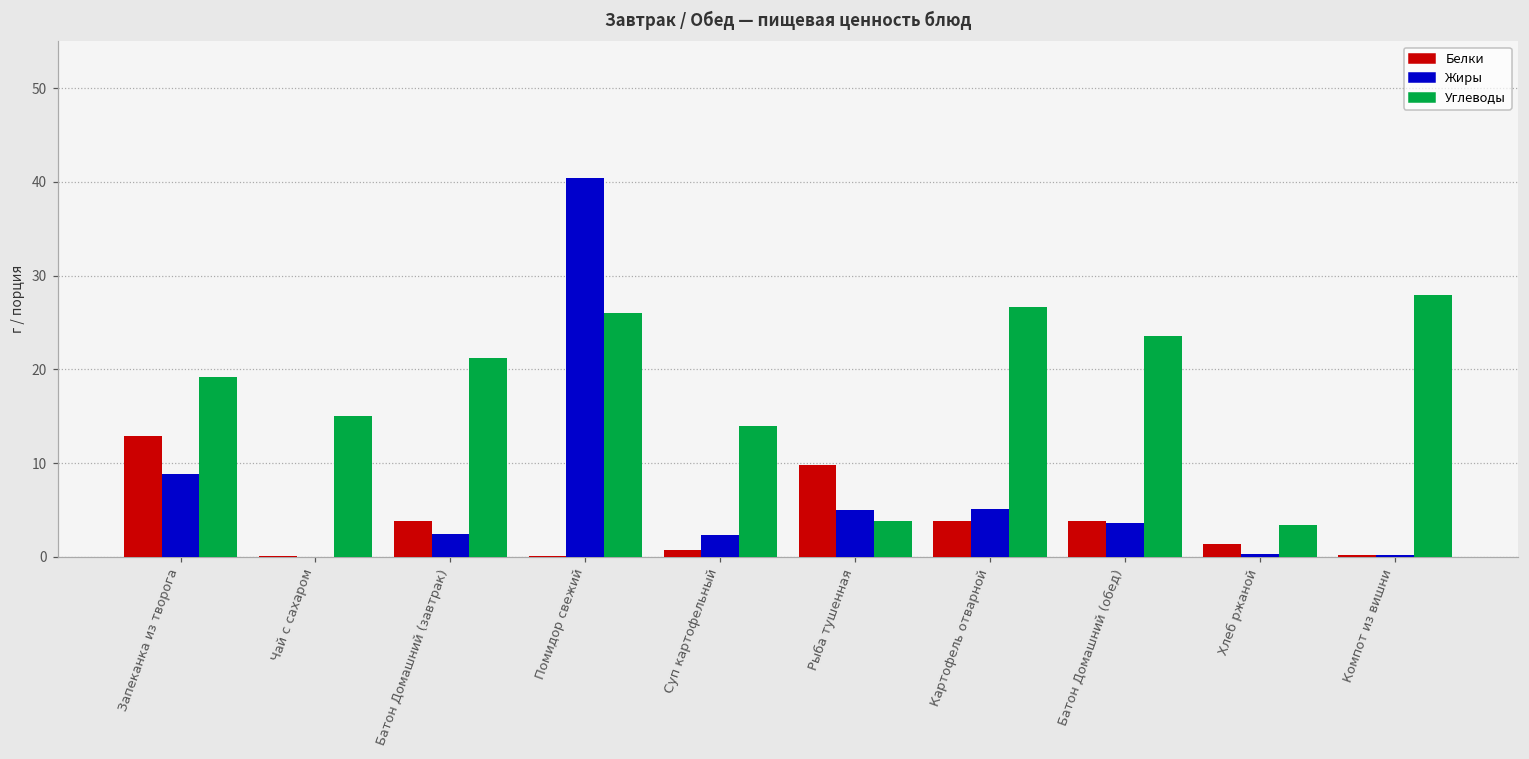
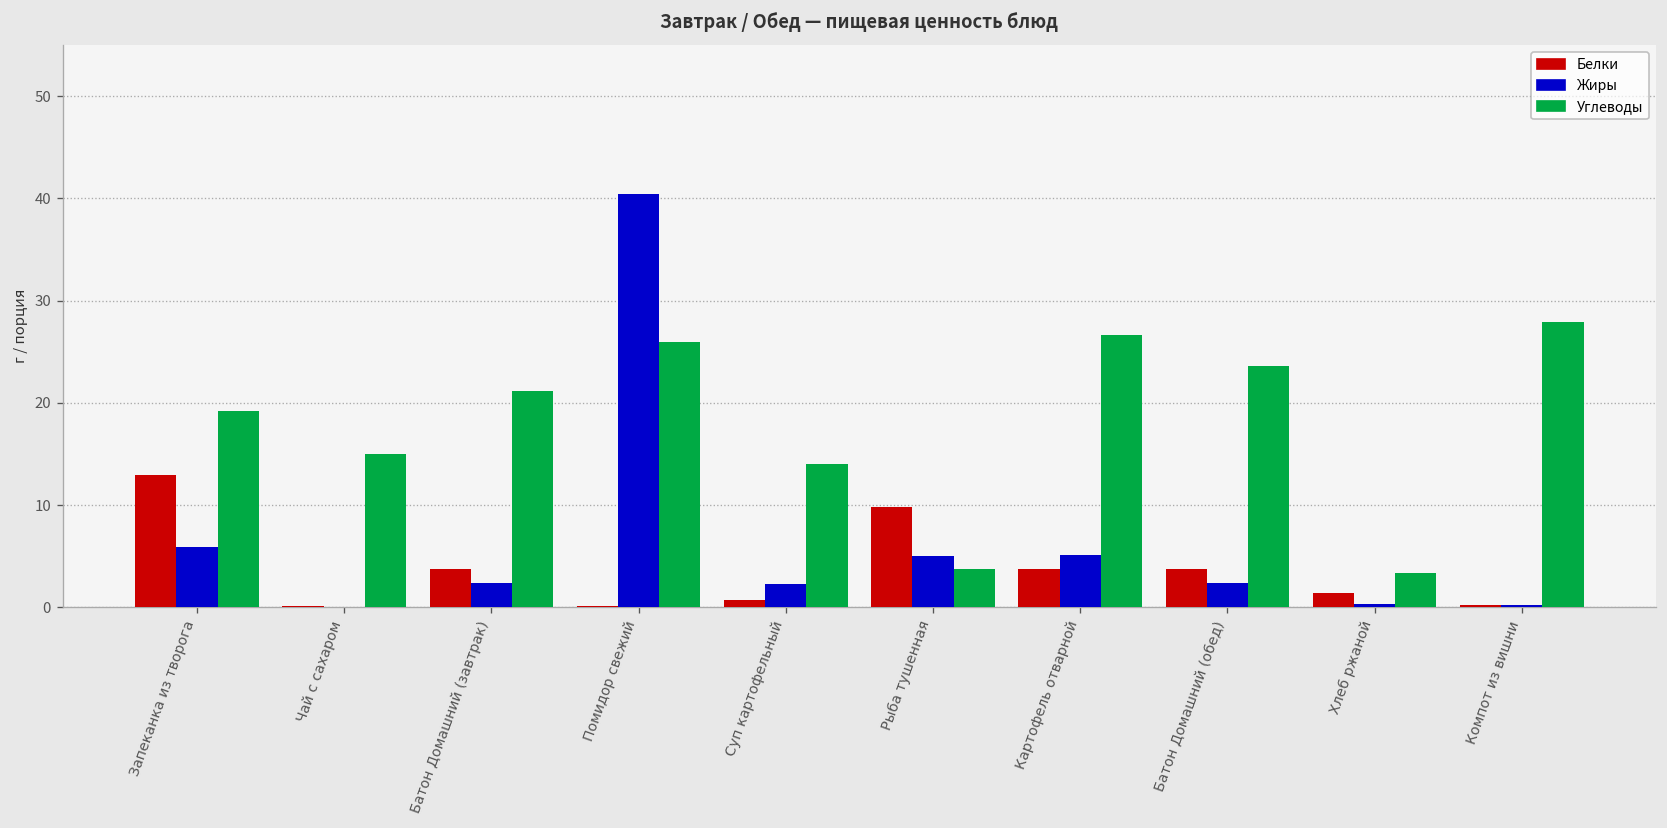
  {
    "Белки": {
      "Запеканка из творога": 13,
      "Батон Домашний (завтрак)": 4,
      "Суп картофельный": 1,
      "Рыба тушенная": 10,
      "Картофель отварной": 4,
      "Батон Домашний (обед)": 4,
      "Хлеб ржаной": 1
    },
    "Жиры": {
-     "Запеканка из творога": 9,
+     "Запеканка из творога": 6,
      "Чай с сахаром": 0,
      "Батон Домашний (завтрак)": 2,
      "Помидор свежий": 40,
      "Суп картофельный": 2,
      "Рыба тушенная": 5,
      "Картофель отварной": 5,
-     "Батон Домашний (обед)": 4,
+     "Батон Домашний (обед)": 2,
      "Хлеб ржаной": 0
    },
    "Углеводы": {
      "Запеканка из творога": 19,
      "Чай с сахаром": 15,
      "Батон Домашний (завтрак)": 21,
      "Помидор свежий": 26,
      "Суп картофельный": 14,
      "Рыба тушенная": 4,
      "Картофель отварной": 27,
      "Батон Домашний (обед)": 24,
      "Хлеб ржаной": 3,
      "Компот из вишни": 28
    }
  }
